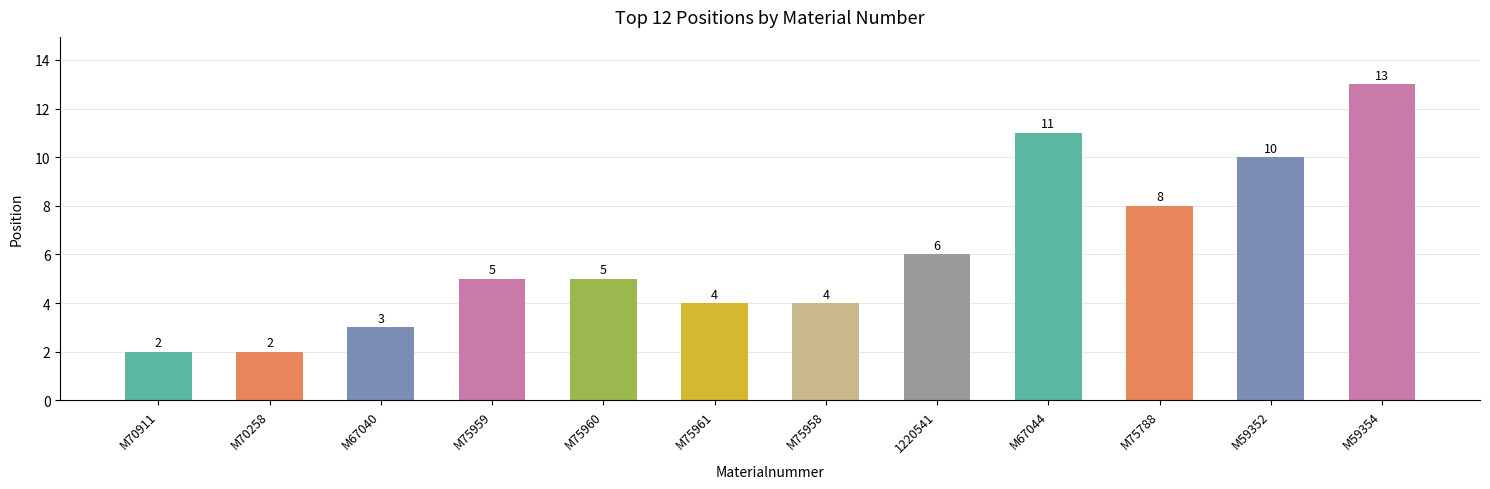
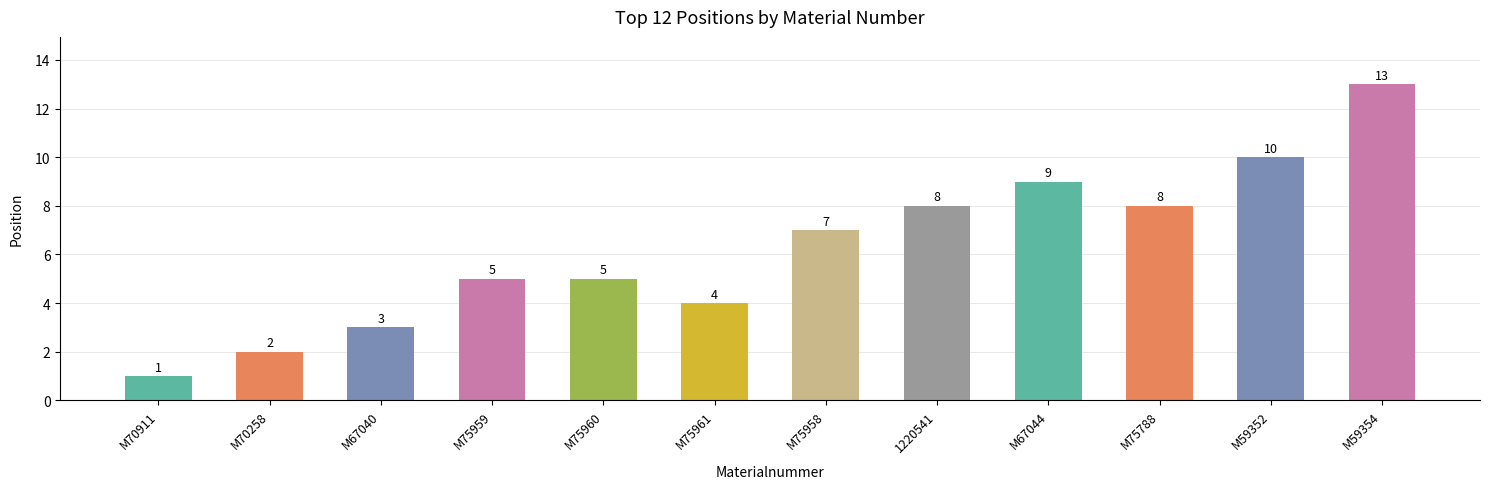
  {
-   "M70911": 2,
+   "M70911": 1,
    "M70258": 2,
    "M67040": 3,
    "M75959": 5,
    "M75960": 5,
    "M75961": 4,
-   "M75958": 4,
-   "1220541": 6,
-   "M67044": 11,
+   "M75958": 7,
+   "1220541": 8,
+   "M67044": 9,
    "M75788": 8,
    "M59352": 10,
    "M59354": 13
  }
